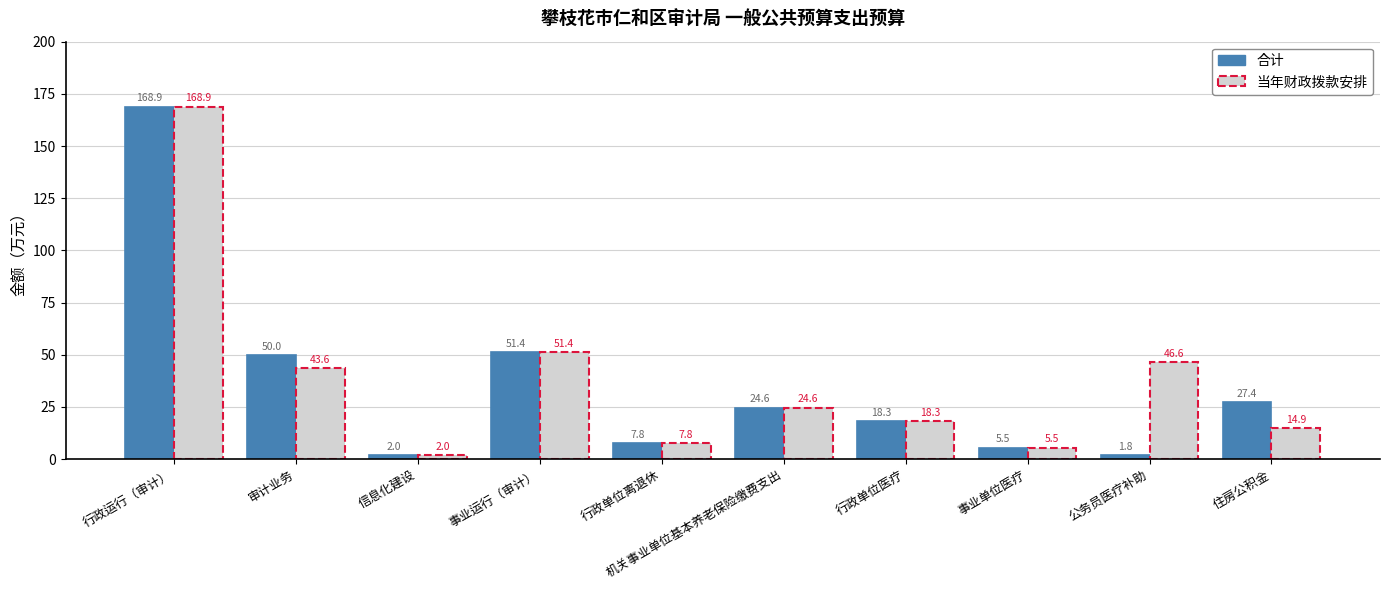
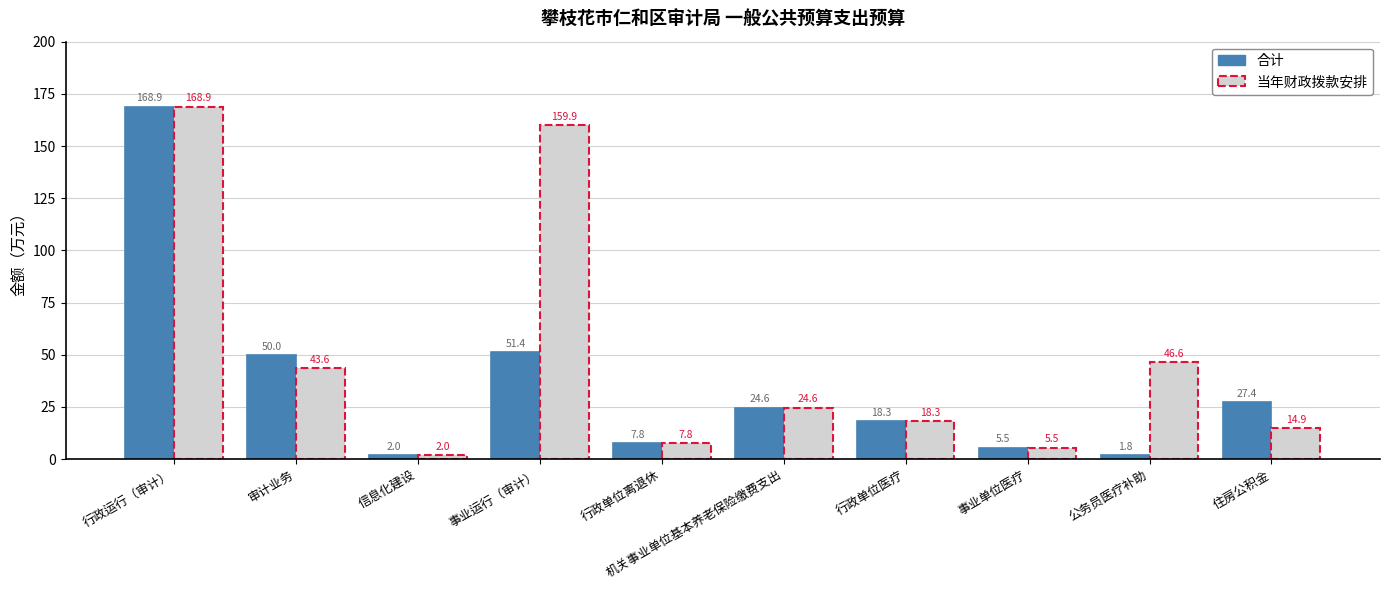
  {
    "合计": {
      "行政运行（审计）": 168.9,
      "审计业务": 50.0,
      "信息化建设": 2.0,
      "事业运行（审计）": 51.4,
      "行政单位离退休": 7.8,
      "机关事业单位基本养老保险缴费支出": 24.6,
      "行政单位医疗": 18.3,
      "事业单位医疗": 5.5,
      "公务员医疗补助": 1.8,
      "住房公积金": 27.4
    },
    "当年财政拨款安排": {
      "行政运行（审计）": 168.9,
      "审计业务": 43.6,
      "信息化建设": 2.0,
-     "事业运行（审计）": 51.4,
+     "事业运行（审计）": 159.9,
      "行政单位离退休": 7.8,
      "机关事业单位基本养老保险缴费支出": 24.6,
      "行政单位医疗": 18.3,
      "事业单位医疗": 5.5,
      "公务员医疗补助": 46.6,
      "住房公积金": 14.9
    }
  }
